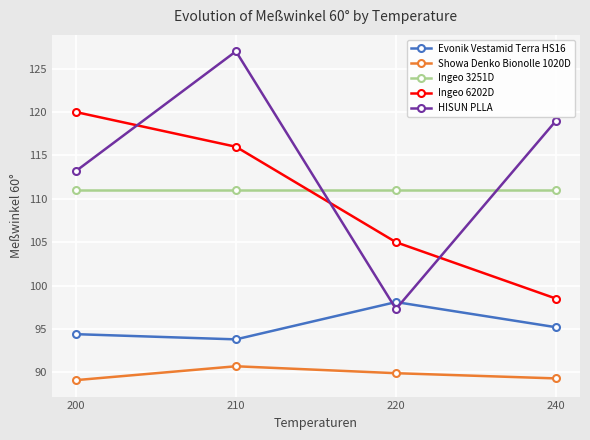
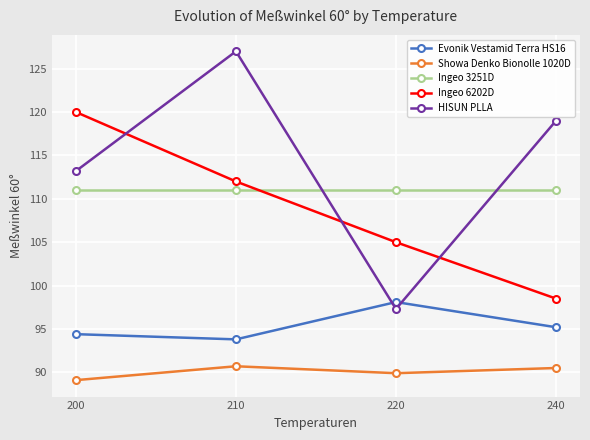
  {
    "Evonik Vestamid Terra HS16": {
      "200": 94,
      "210": 94,
      "220": 98,
      "240": 95
    },
    "Showa Denko Bionolle 1020D": {
      "200": 89,
      "210": 91,
      "220": 90,
-     "240": 89
+     "240": 91
    },
    "Ingeo 3251D": {
      "200": 111,
      "210": 111,
      "220": 111,
      "240": 111
    },
    "Ingeo 6202D": {
      "200": 120,
-     "210": 116,
+     "210": 112,
      "220": 105,
      "240": 99
    },
    "HISUN PLLA": {
      "200": 113,
      "210": 127,
      "220": 97,
      "240": 119
    }
  }
